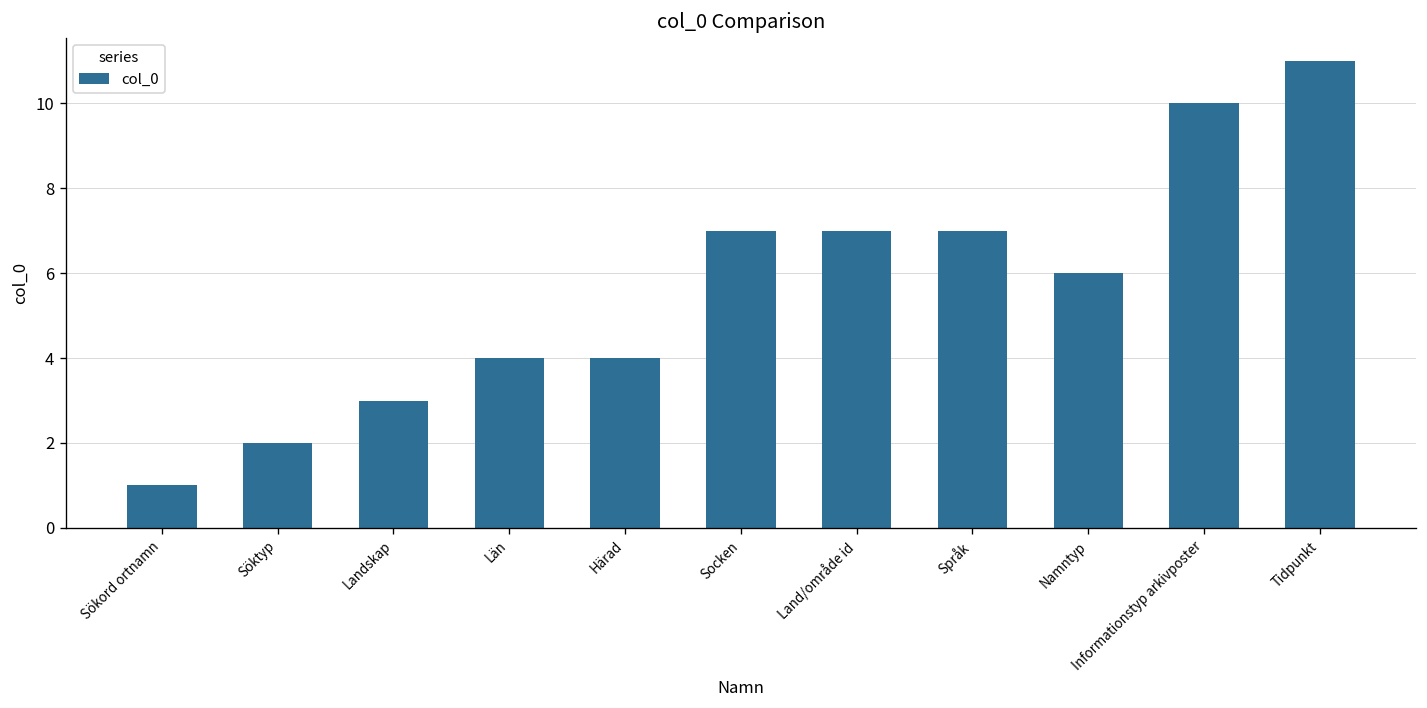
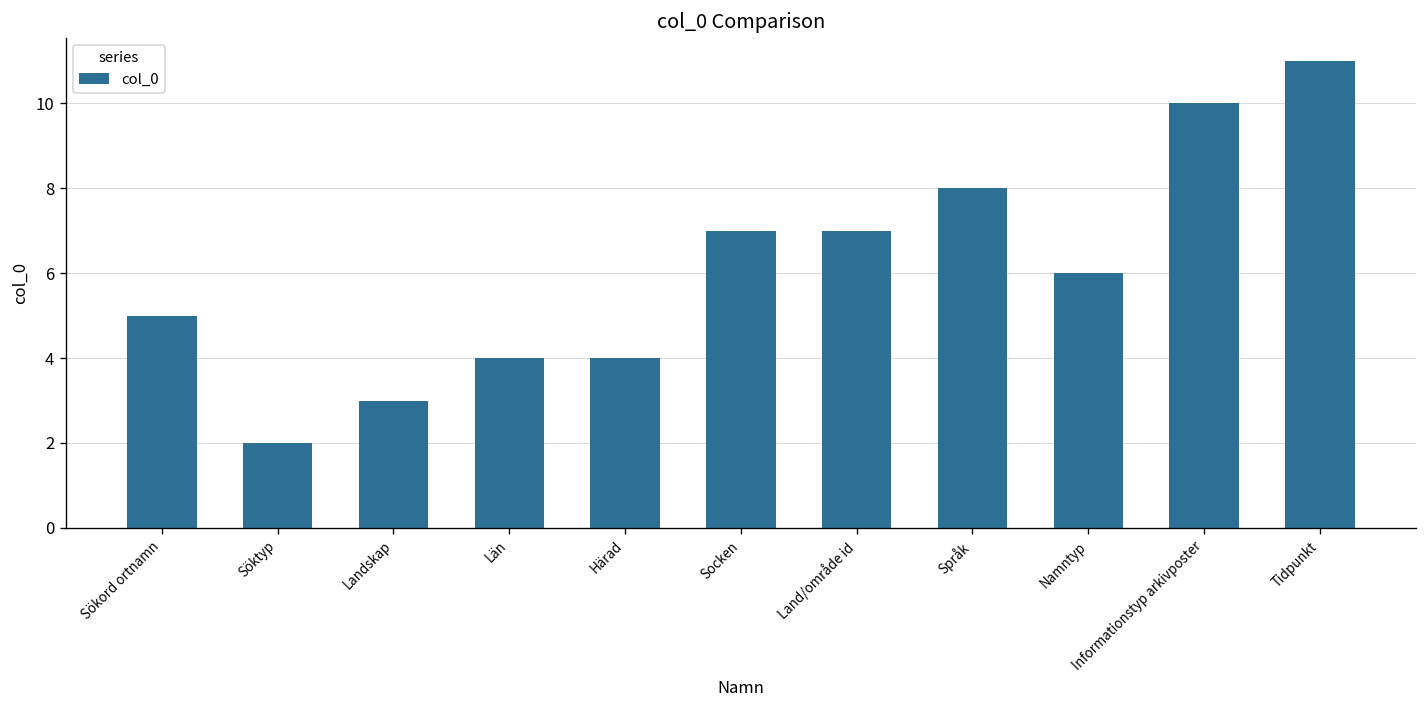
  {
-   "Sökord ortnamn": 1,
+   "Sökord ortnamn": 5,
    "Söktyp": 2,
    "Landskap": 3,
    "Län": 4,
    "Härad": 4,
    "Socken": 7,
    "Land/område id": 7,
-   "Språk": 7,
+   "Språk": 8,
    "Namntyp": 6,
    "Informationstyp arkivposter": 10,
    "Tidpunkt": 11
  }
